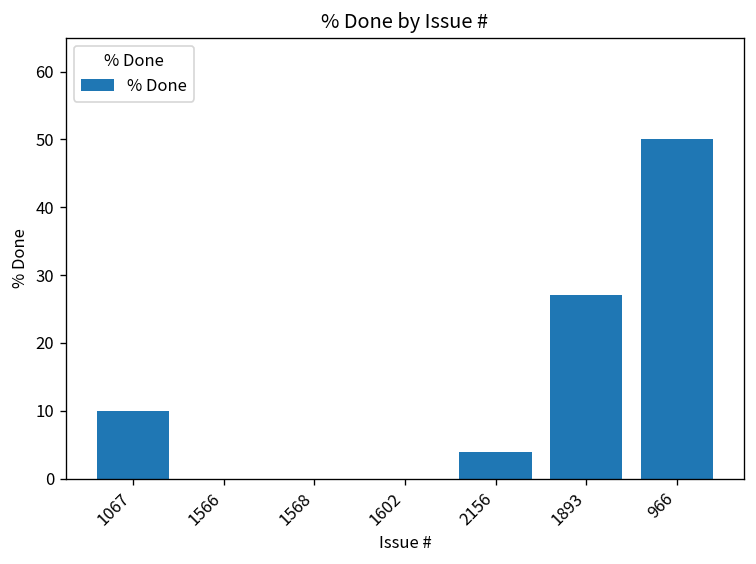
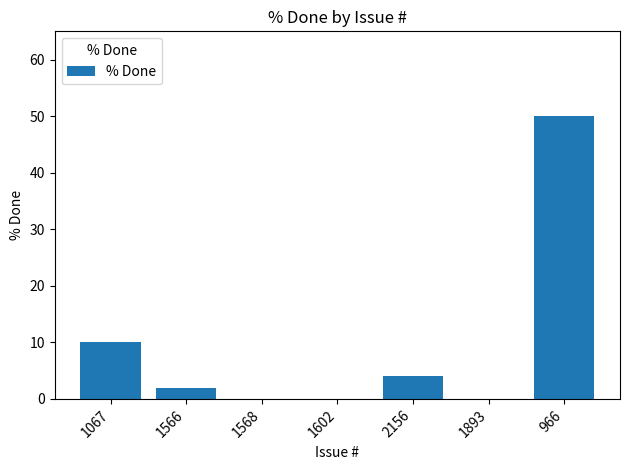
  {
    "1067": 10,
-   "1566": 0,
+   "1566": 2,
    "1568": 0,
    "1602": 0,
    "2156": 4,
-   "1893": 27,
+   "1893": 0,
    "966": 50
  }
